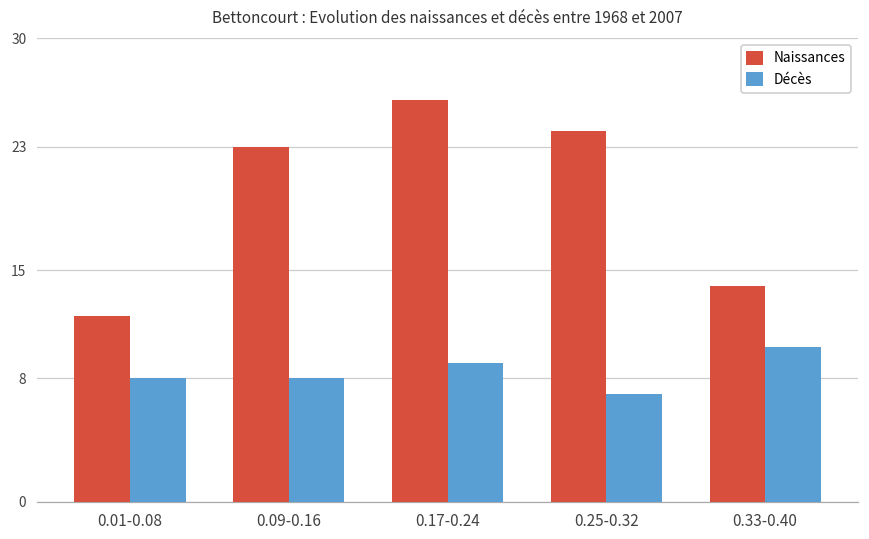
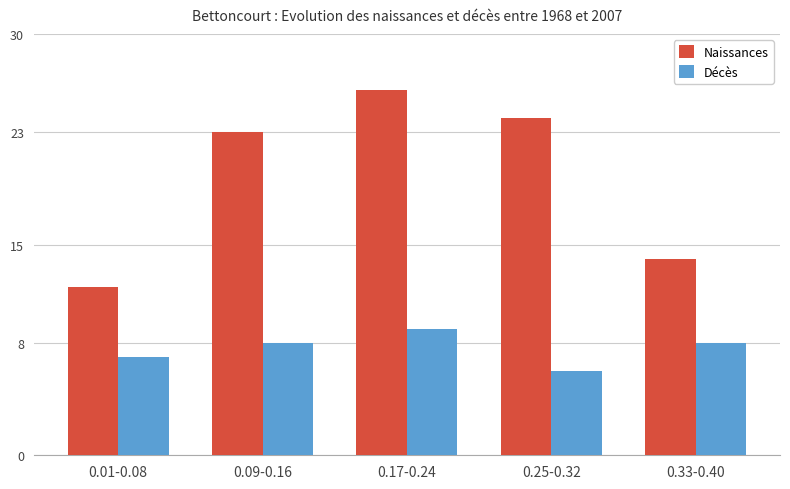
  {
    "Naissances": {
      "0.01-0.08": 12,
      "0.09-0.16": 23,
      "0.17-0.24": 26,
      "0.25-0.32": 24,
      "0.33-0.40": 14
    },
    "Décès": {
-     "0.01-0.08": 8,
+     "0.01-0.08": 7,
      "0.09-0.16": 8,
      "0.17-0.24": 9,
-     "0.25-0.32": 7,
-     "0.33-0.40": 10
+     "0.25-0.32": 6,
+     "0.33-0.40": 8
    }
  }
